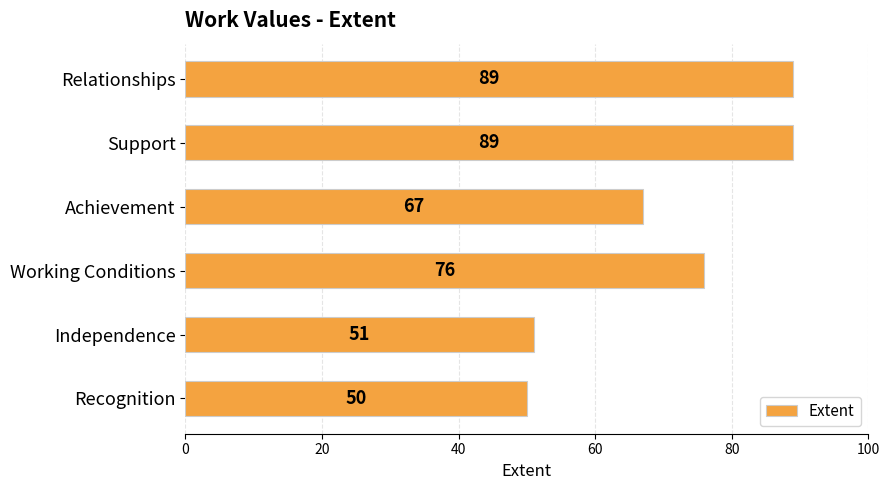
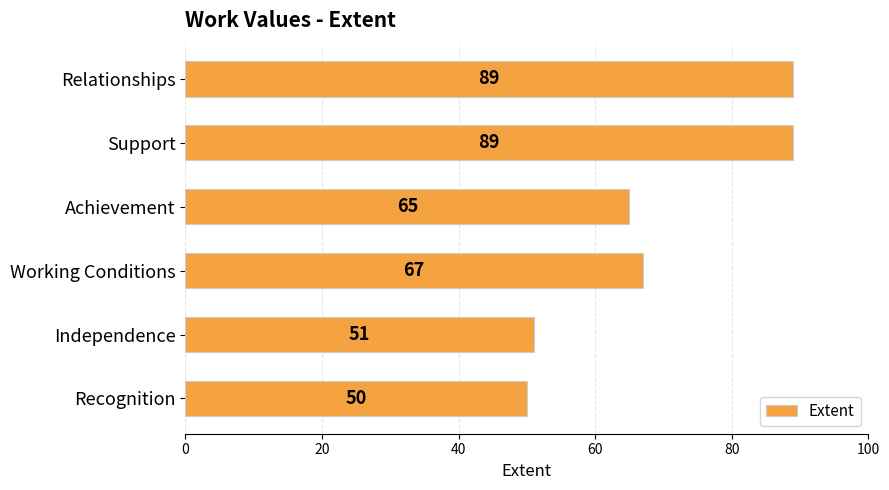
  {
    "Relationships": 89,
    "Support": 89,
-   "Achievement": 67,
-   "Working Conditions": 76,
+   "Achievement": 65,
+   "Working Conditions": 67,
    "Independence": 51,
    "Recognition": 50
  }
